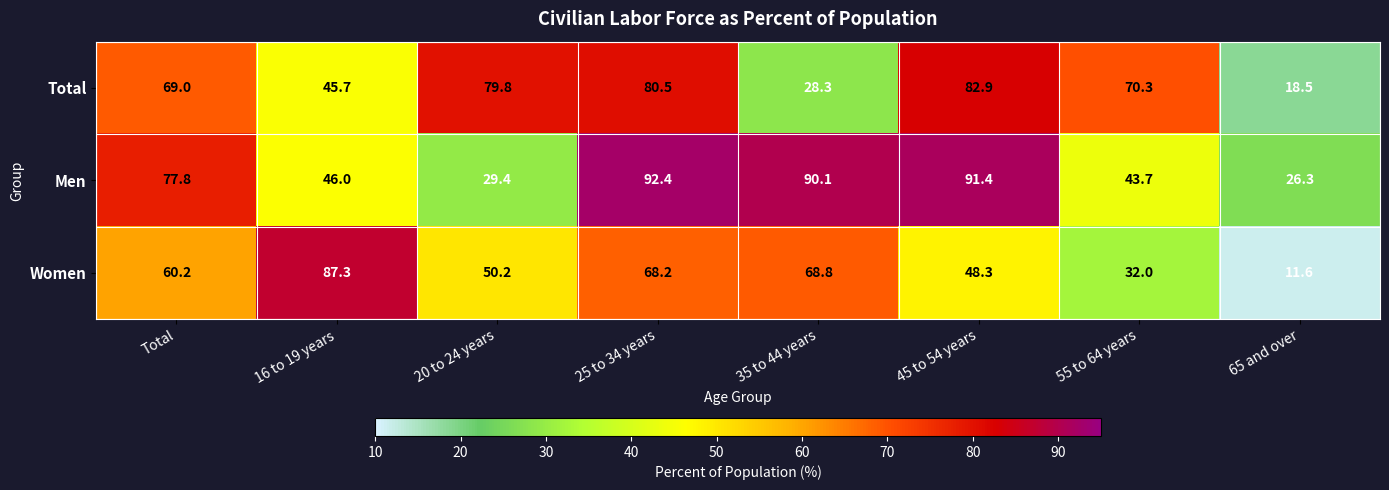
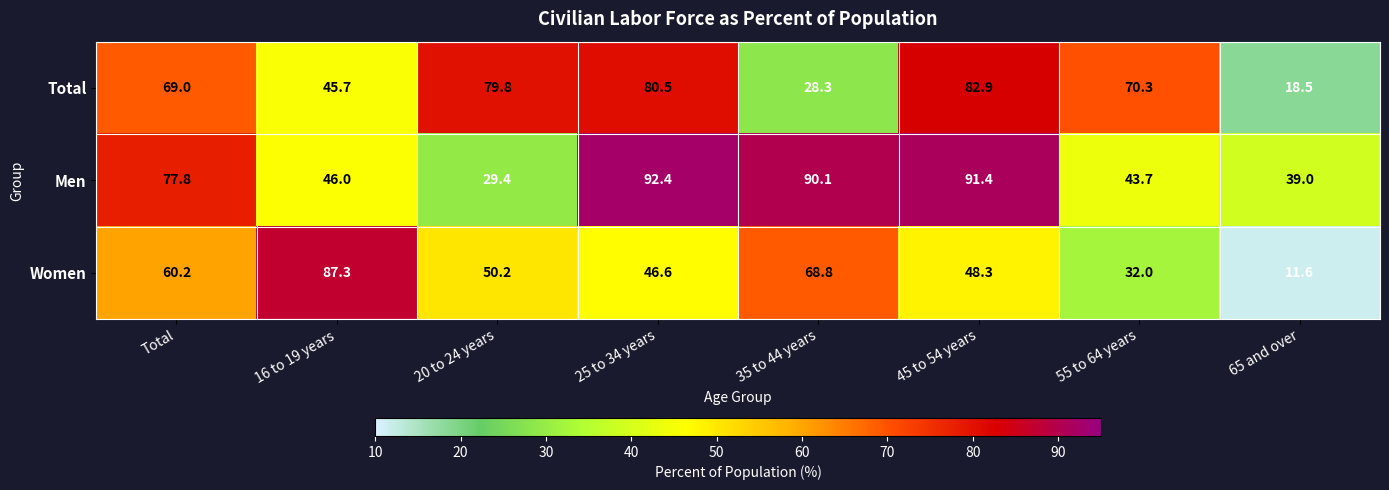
  {
    "Total": {
      "Total": 69.0,
      "16 to 19 years": 45.7,
      "20 to 24 years": 79.8,
      "25 to 34 years": 80.5,
      "35 to 44 years": 28.3,
      "45 to 54 years": 82.9,
      "55 to 64 years": 70.3,
      "65 and over": 18.5
    },
    "Men": {
      "Total": 77.8,
      "16 to 19 years": 46.0,
      "20 to 24 years": 29.4,
      "25 to 34 years": 92.4,
      "35 to 44 years": 90.1,
      "45 to 54 years": 91.4,
      "55 to 64 years": 43.7,
-     "65 and over": 26.3
+     "65 and over": 39.0
    },
    "Women": {
      "Total": 60.2,
      "16 to 19 years": 87.3,
      "20 to 24 years": 50.2,
-     "25 to 34 years": 68.2,
+     "25 to 34 years": 46.6,
      "35 to 44 years": 68.8,
      "45 to 54 years": 48.3,
      "55 to 64 years": 32.0,
      "65 and over": 11.6
    }
  }
